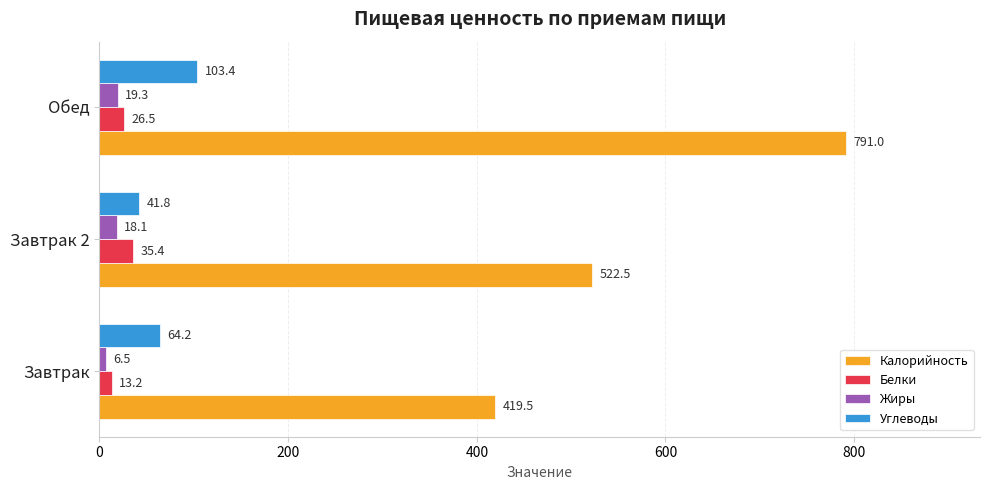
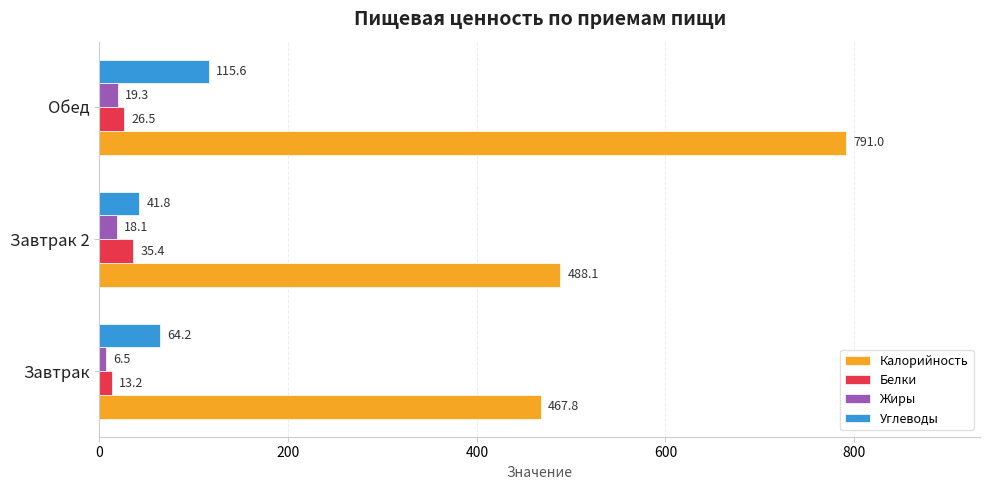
  {
    "Калорийность": {
      "Обед": 791.0,
-     "Завтрак 2": 522.5,
-     "Завтрак": 419.5
+     "Завтрак 2": 488.1,
+     "Завтрак": 467.8
    },
    "Белки": {
      "Обед": 26.5,
      "Завтрак 2": 35.4,
      "Завтрак": 13.2
    },
    "Жиры": {
      "Обед": 19.3,
      "Завтрак 2": 18.1,
      "Завтрак": 6.5
    },
    "Углеводы": {
-     "Обед": 103.4,
+     "Обед": 115.6,
      "Завтрак 2": 41.8,
      "Завтрак": 64.2
    }
  }
